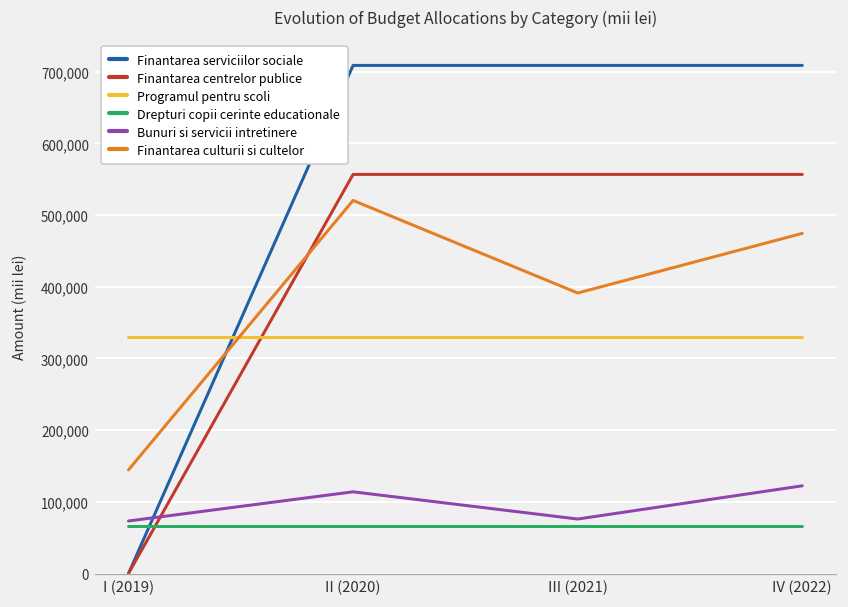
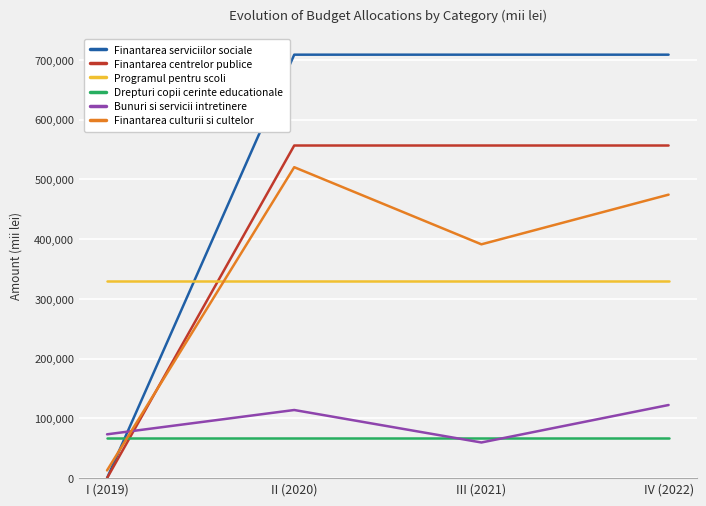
  {
    "Finantarea serviciilor sociale": {
      "II (2020)": "710,000",
      "III (2021)": "710,000",
      "IV (2022)": "710,000"
    },
    "Finantarea centrelor publice": {
      "II (2020)": "560,000",
      "III (2021)": "560,000",
      "IV (2022)": "560,000"
    },
    "Programul pentru scoli": {
      "I (2019)": "330,000",
      "II (2020)": "330,000",
      "III (2021)": "330,000",
      "IV (2022)": "330,000"
    },
    "Drepturi copii cerinte educationale": {
      "I (2019)": "70,000",
      "II (2020)": "70,000",
      "III (2021)": "70,000",
      "IV (2022)": "70,000"
    },
    "Bunuri si servicii intretinere": {
      "I (2019)": "70,000",
      "II (2020)": "110,000",
-     "III (2021)": "80,000",
+     "III (2021)": "60,000",
      "IV (2022)": "120,000"
    },
    "Finantarea culturii si cultelor": {
-     "I (2019)": "140,000",
+     "I (2019)": "10,000",
      "II (2020)": "520,000",
      "III (2021)": "390,000",
      "IV (2022)": "470,000"
    }
  }
